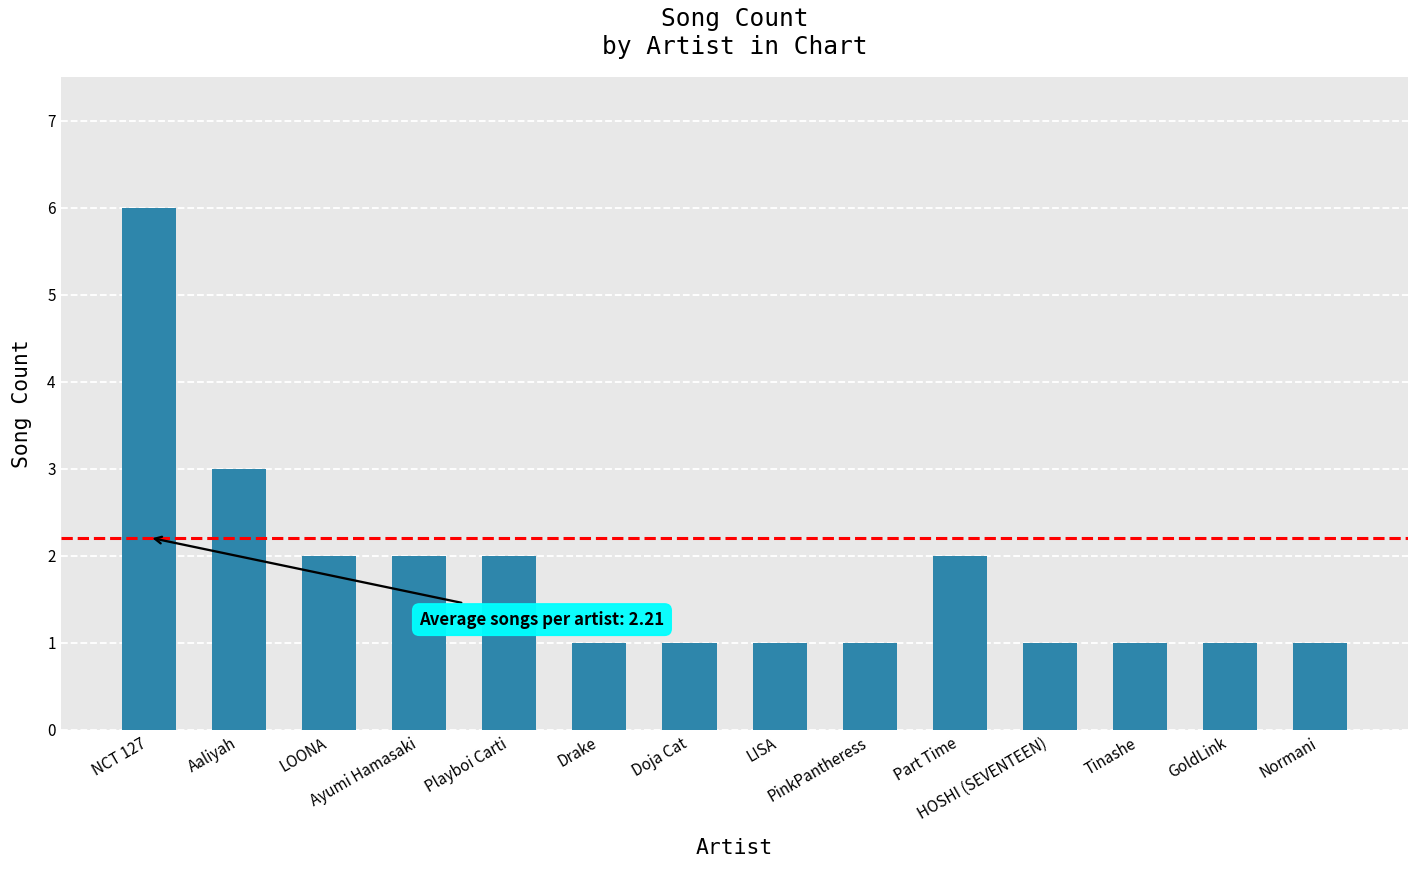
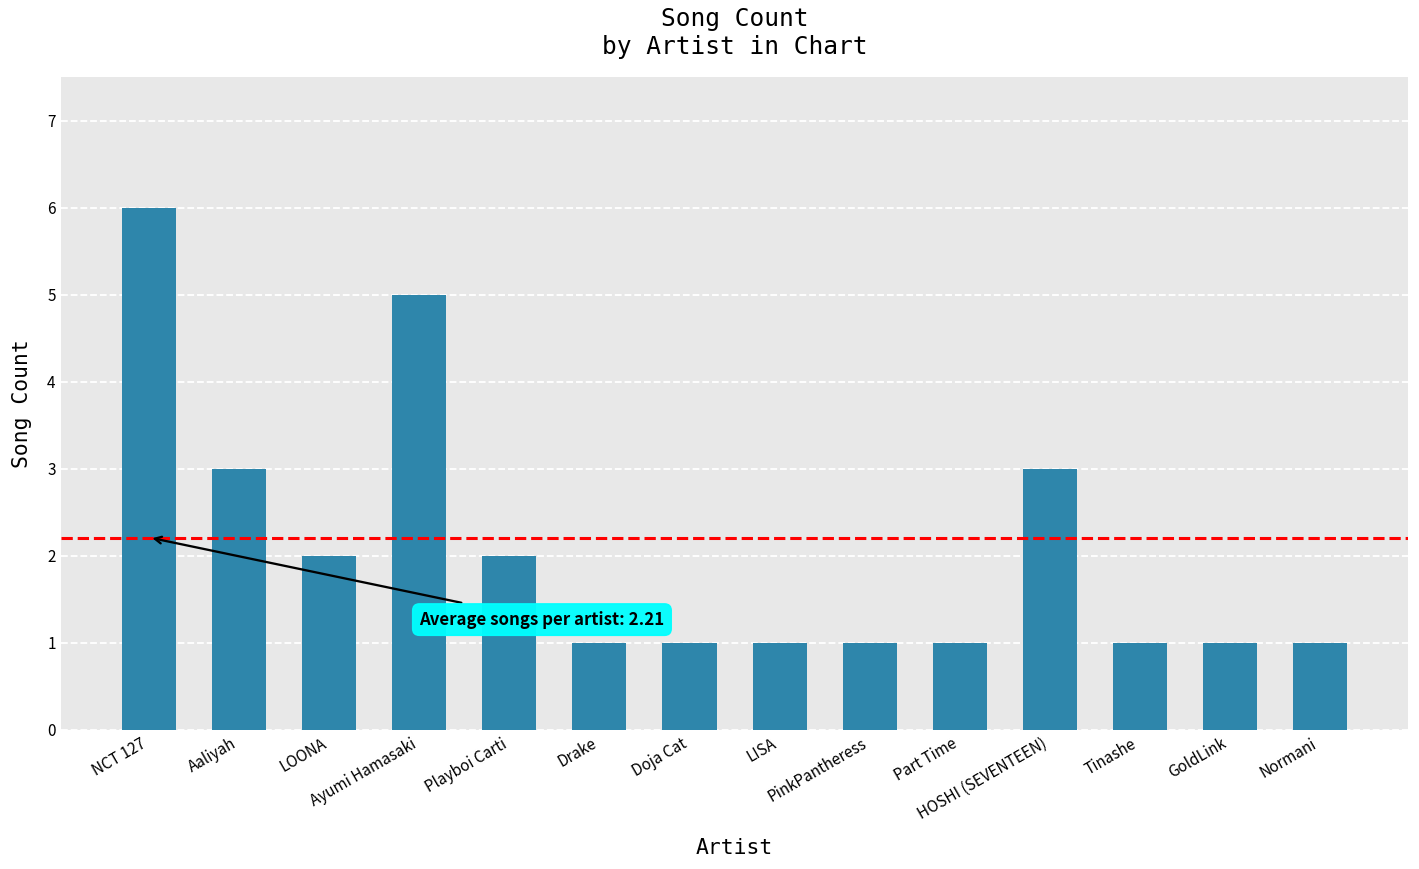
  {
    "NCT 127": 6,
    "Aaliyah": 3,
    "LOONA": 2,
-   "Ayumi Hamasaki": 2,
+   "Ayumi Hamasaki": 5,
    "Playboi Carti": 2,
    "Drake": 1,
    "Doja Cat": 1,
    "LISA": 1,
    "PinkPantheress": 1,
-   "Part Time": 2,
-   "HOSHI (SEVENTEEN)": 1,
+   "Part Time": 1,
+   "HOSHI (SEVENTEEN)": 3,
    "Tinashe": 1,
    "GoldLink": 1,
    "Normani": 1
  }
